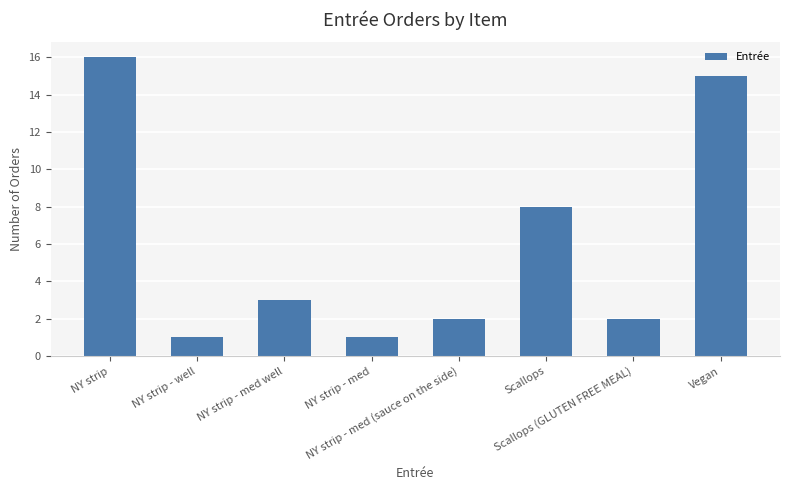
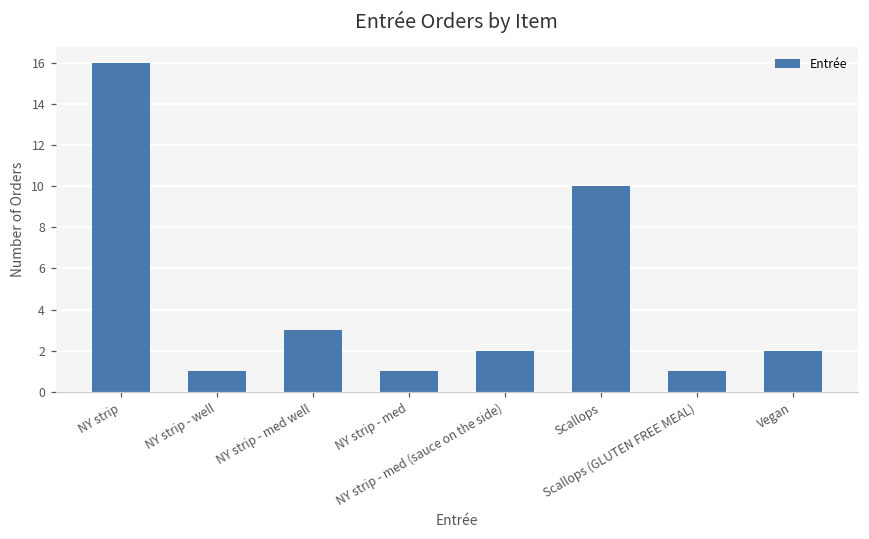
  {
    "NY strip": 16,
    "NY strip - well": 1,
    "NY strip - med well": 3,
    "NY strip - med": 1,
    "NY strip - med (sauce on the side)": 2,
-   "Scallops": 8,
-   "Scallops (GLUTEN FREE MEAL)": 2,
-   "Vegan": 15
+   "Scallops": 10,
+   "Scallops (GLUTEN FREE MEAL)": 1,
+   "Vegan": 2
  }
